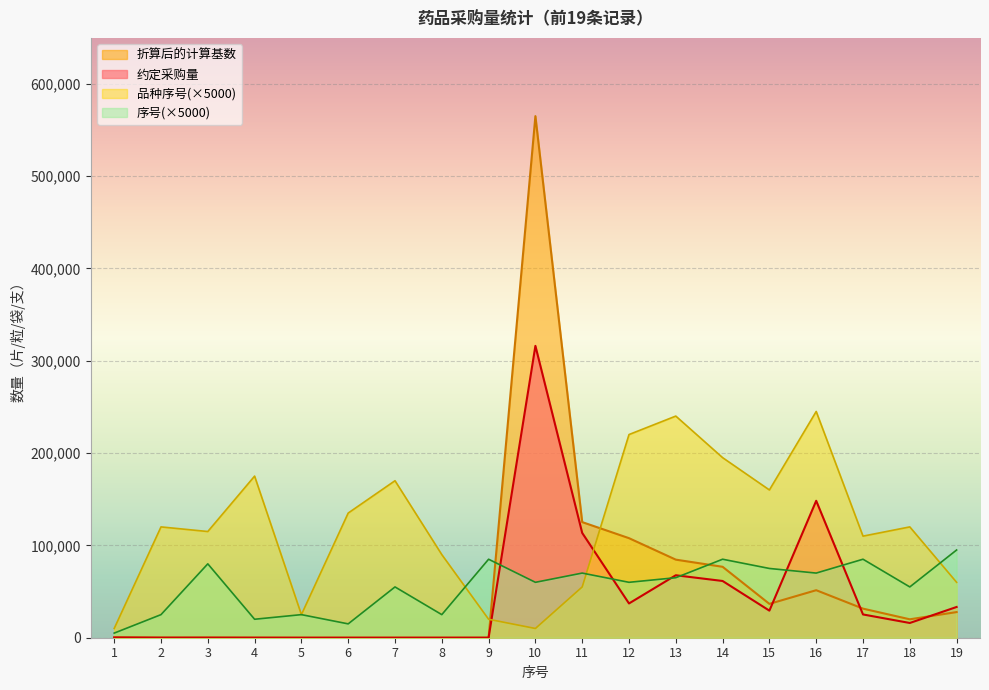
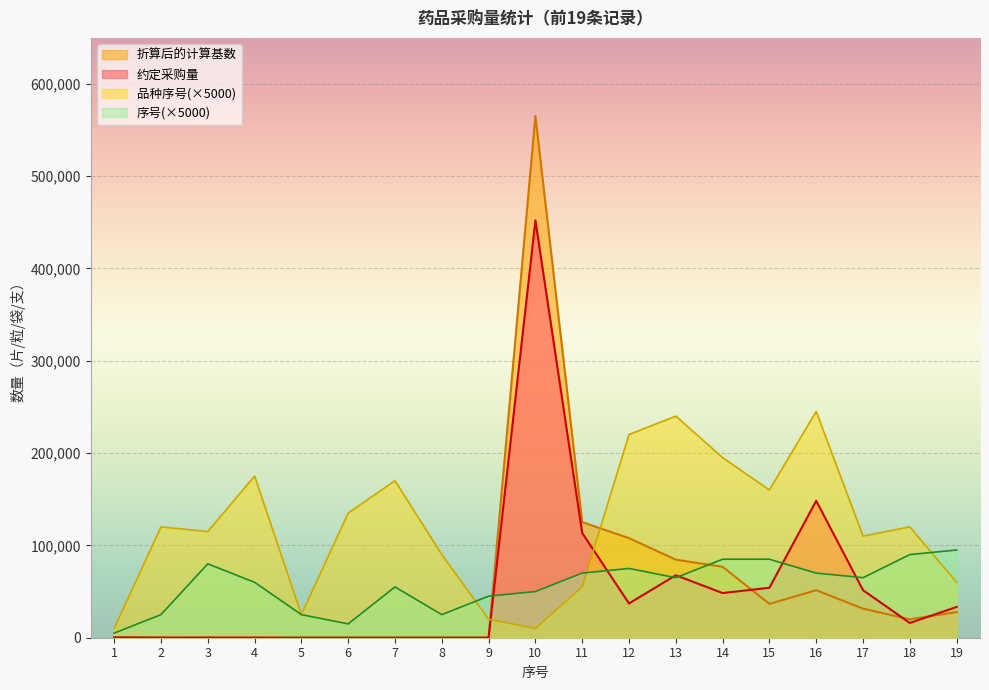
  {
    "约定采购量": {
-     "10": "320,000",
+     "10": "450,000",
      "11": "110,000",
      "12": "40,000",
-     "14": "60,000",
-     "15": "30,000",
+     "14": "50,000",
+     "15": "50,000",
      "16": "150,000",
-     "17": "30,000",
+     "17": "50,000",
      "18": "20,000",
      "19": "30,000"
    },
    "序号(×5000)": {
      "1": "10,000",
      "2": "30,000",
      "3": "80,000",
-     "4": "20,000",
+     "4": "60,000",
      "6": "20,000",
      "7": "60,000",
      "8": "30,000",
-     "9": "90,000",
-     "10": "60,000",
+     "9": "50,000",
+     "10": "50,000",
      "11": "70,000",
-     "12": "60,000",
+     "12": "80,000",
      "14": "90,000",
-     "15": "80,000",
+     "15": "90,000",
      "16": "70,000",
-     "17": "90,000",
-     "18": "60,000",
+     "17": "70,000",
+     "18": "90,000",
      "19": "100,000"
    }
  }
